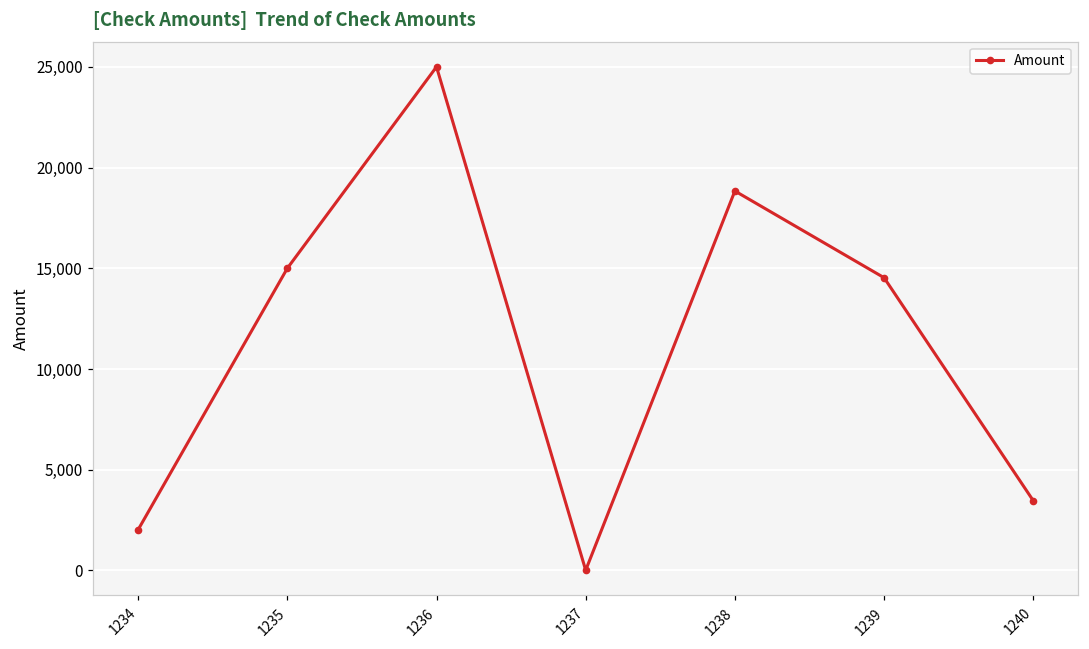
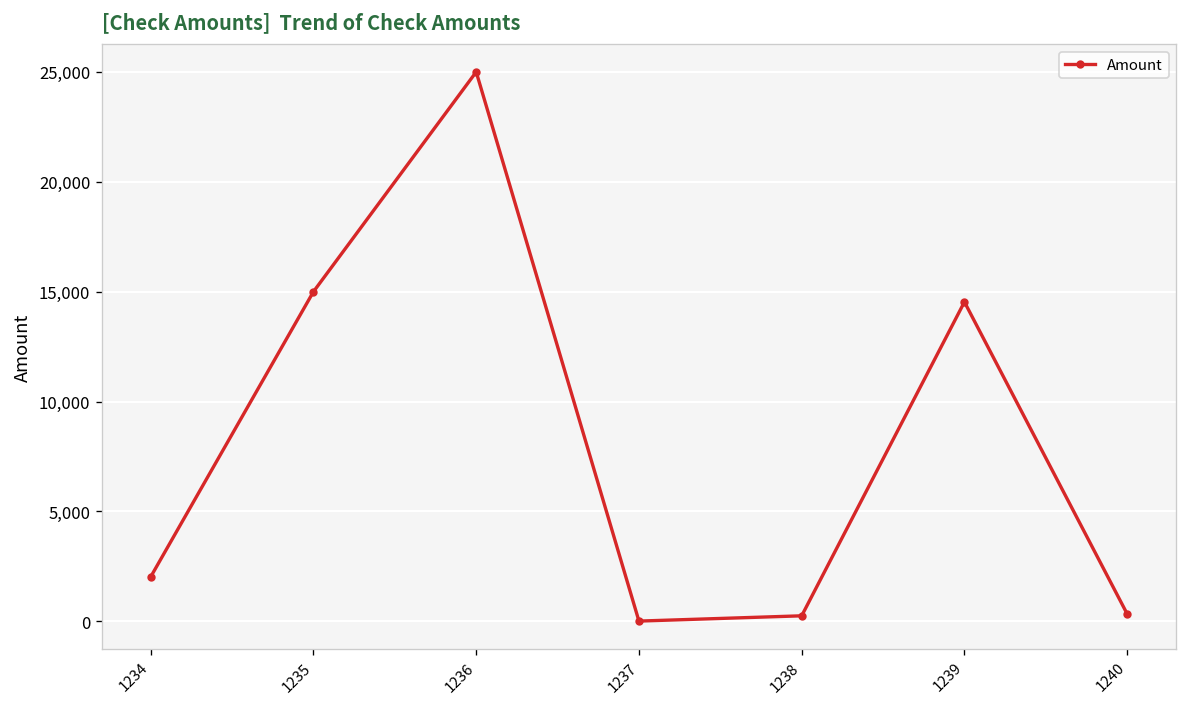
  {
    "1234": "2,000",
    "1235": "15,000",
    "1236": "25,000",
    "1237": "0",
-   "1238": "18,800",
+   "1238": "300",
    "1239": "14,500",
-   "1240": "3,500"
+   "1240": "300"
  }
